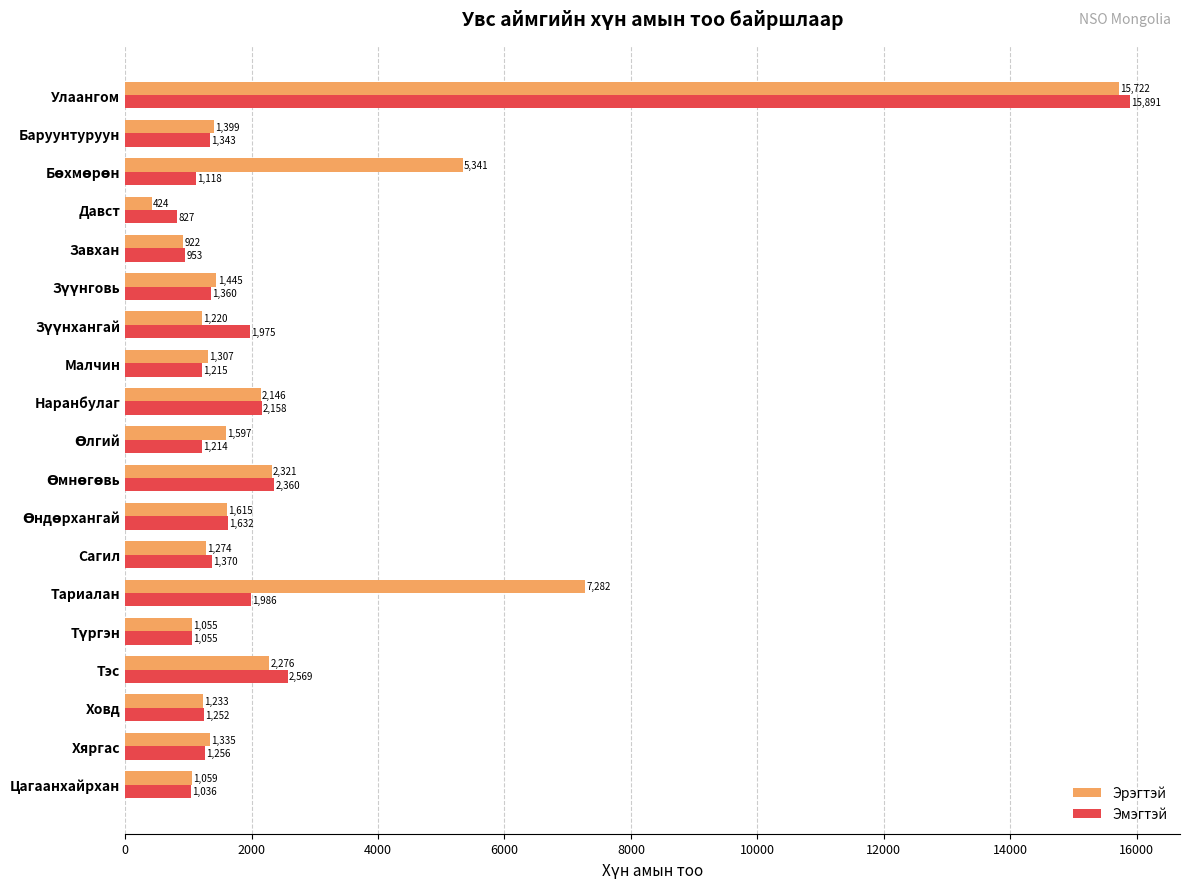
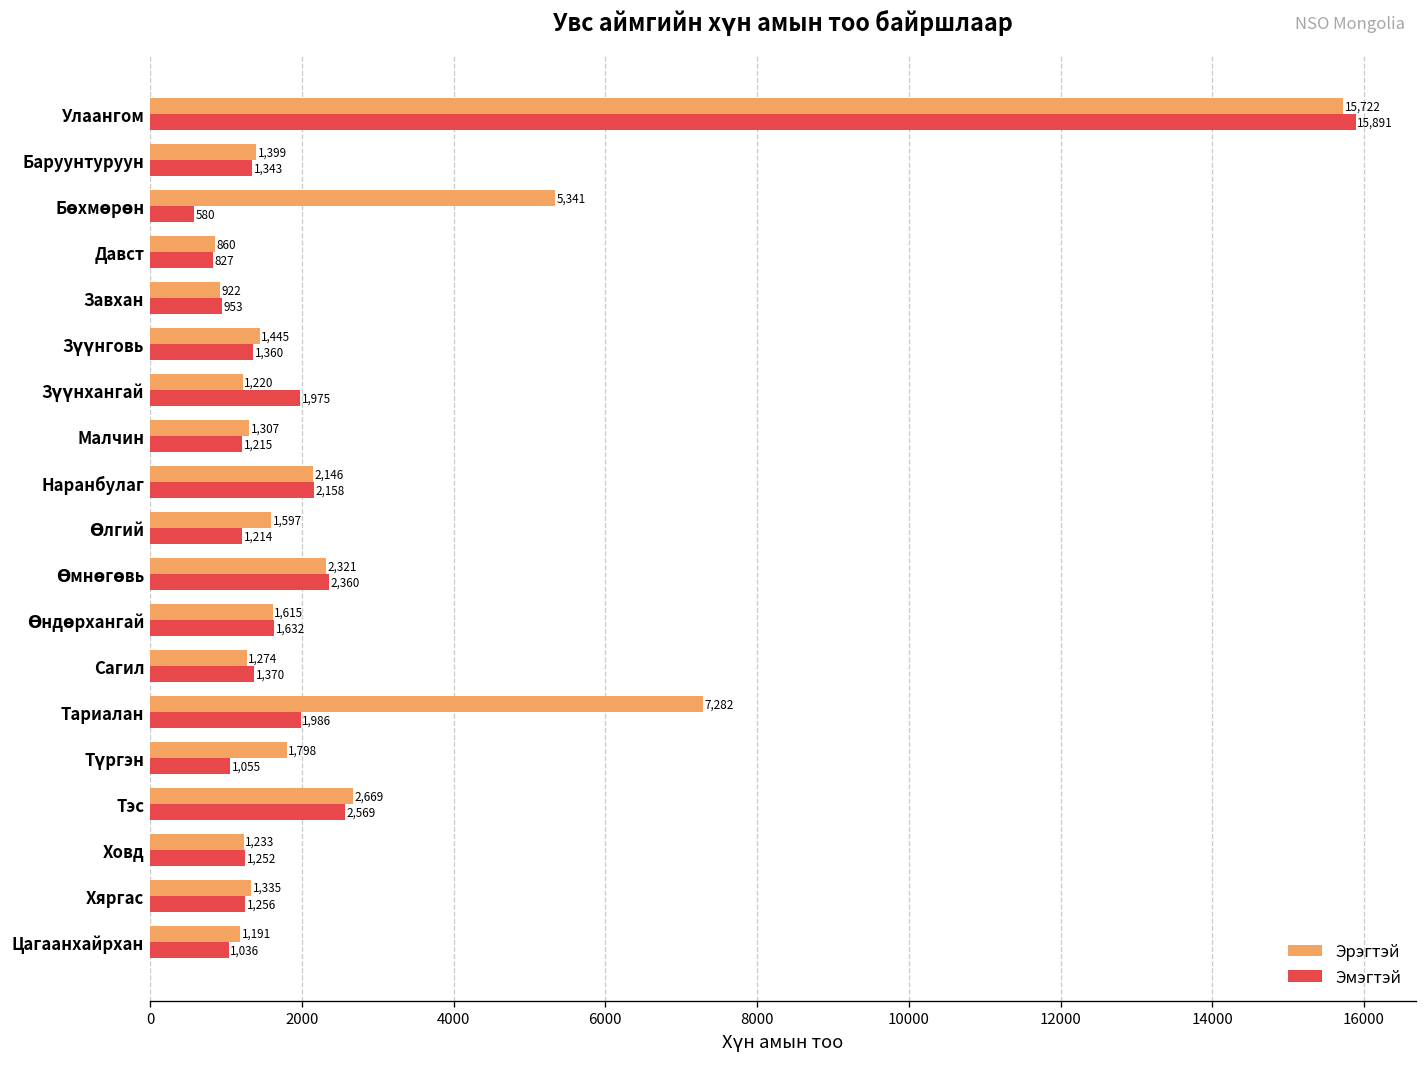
  {
    "Эрэгтэй": {
      "Улаангом": "15,722",
      "Баруунтуруун": "1,399",
      "Бөхмөрөн": "5,341",
-     "Давст": "424",
+     "Давст": "860",
      "Завхан": "922",
      "Зүүнговь": "1,445",
      "Зүүнхангай": "1,220",
      "Малчин": "1,307",
      "Наранбулаг": "2,146",
      "Өлгий": "1,597",
      "Өмнөгөвь": "2,321",
      "Өндөрхангай": "1,615",
      "Сагил": "1,274",
      "Тариалан": "7,282",
-     "Түргэн": "1,055",
-     "Тэс": "2,276",
+     "Түргэн": "1,798",
+     "Тэс": "2,669",
      "Ховд": "1,233",
      "Хяргас": "1,335",
-     "Цагаанхайрхан": "1,059"
+     "Цагаанхайрхан": "1,191"
    },
    "Эмэгтэй": {
      "Улаангом": "15,891",
      "Баруунтуруун": "1,343",
-     "Бөхмөрөн": "1,118",
+     "Бөхмөрөн": "580",
      "Давст": "827",
      "Завхан": "953",
      "Зүүнговь": "1,360",
      "Зүүнхангай": "1,975",
      "Малчин": "1,215",
      "Наранбулаг": "2,158",
      "Өлгий": "1,214",
      "Өмнөгөвь": "2,360",
      "Өндөрхангай": "1,632",
      "Сагил": "1,370",
      "Тариалан": "1,986",
      "Түргэн": "1,055",
      "Тэс": "2,569",
      "Ховд": "1,252",
      "Хяргас": "1,256",
      "Цагаанхайрхан": "1,036"
    }
  }
